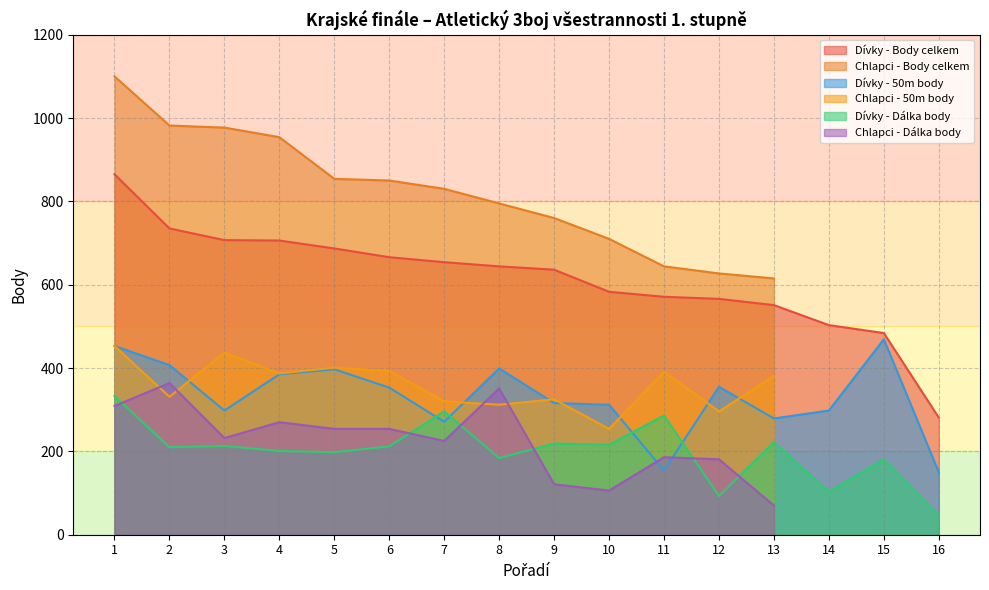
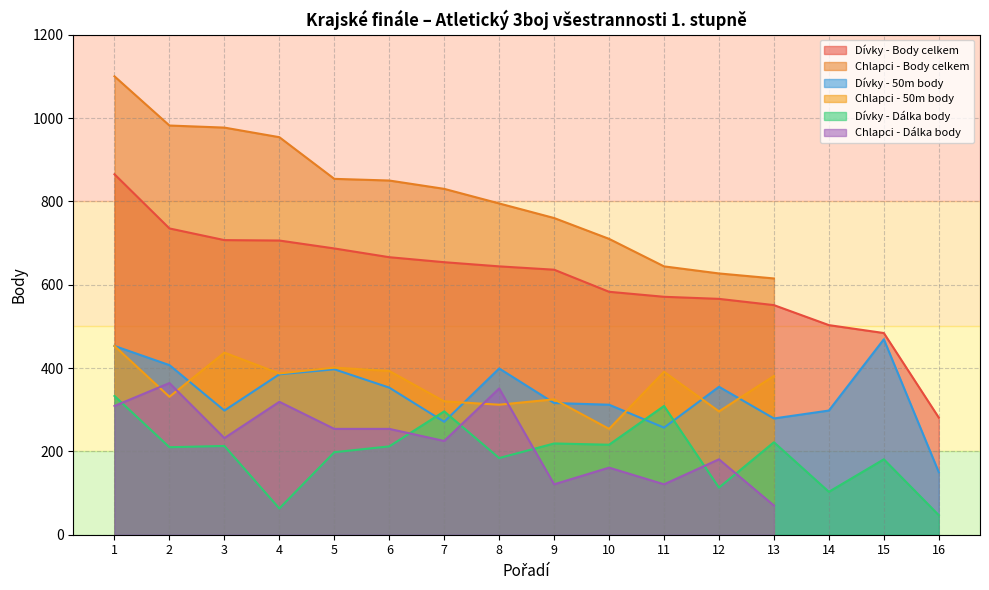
  {
    "Dívky - 50m body": {
      "2": 410,
      "3": 300,
      "6": 350,
      "7": 270,
      "8": 400,
      "9": 320,
      "10": 310,
-     "11": 150,
+     "11": 260,
      "12": 360,
      "13": 280,
      "14": 300,
      "15": 470,
      "16": 150
    },
    "Dívky - Dálka body": {
      "1": 330,
      "2": 210,
      "3": 210,
-     "4": 200,
+     "4": 60,
      "5": 200,
      "6": 210,
      "7": 300,
      "8": 180,
      "9": 220,
      "10": 220,
-     "11": 290,
-     "12": 90,
+     "11": 310,
+     "12": 110,
      "13": 220,
      "14": 100,
      "15": 180,
      "16": 50
    },
    "Chlapci - Dálka body": {
      "1": 310,
      "2": 360,
      "3": 230,
-     "4": 270,
+     "4": 320,
      "5": 250,
      "6": 250,
      "7": 230,
      "8": 350,
      "9": 120,
-     "10": 110,
-     "11": 190,
+     "10": 160,
+     "11": 120,
      "12": 180,
      "13": 70
    }
  }
